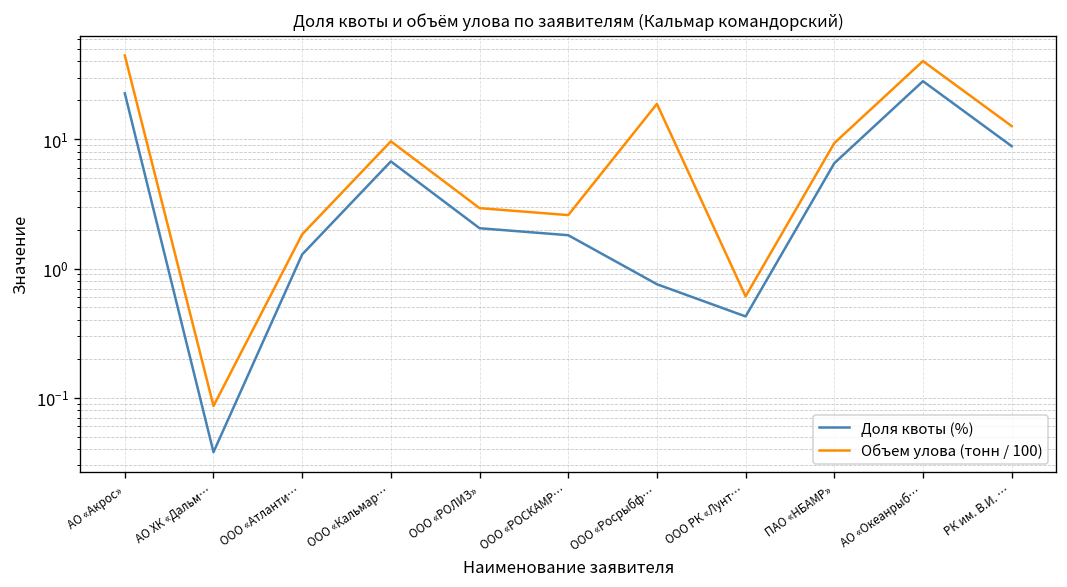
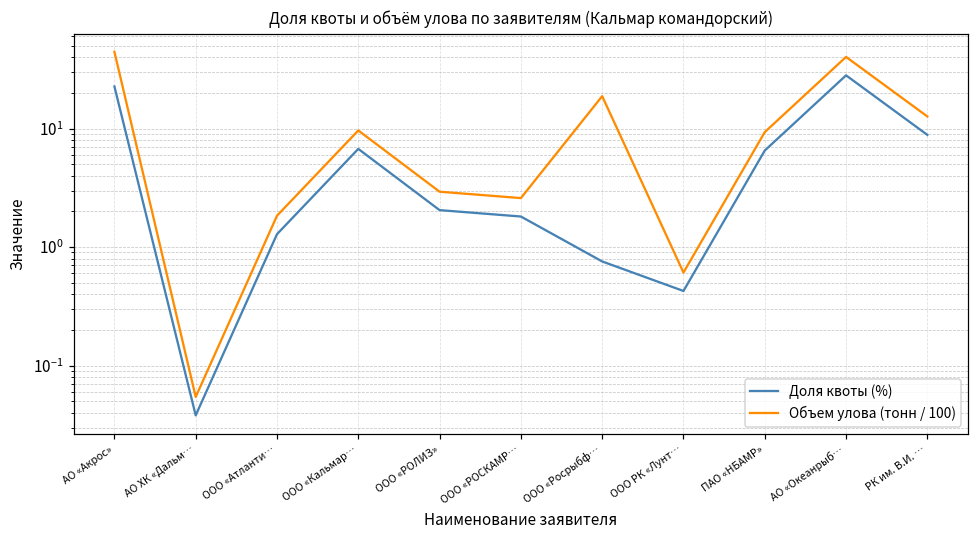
  {
    "Доля квоты (%)": {
      "АО «Акрос»": 23,
      "АО ХК «Дальм…": 0.04,
      "ООО «Атланти…": 1.3,
      "ООО «Кальмар…": 7,
      "ООО «РОЛИЗ»": 2.0,
      "ООО «РОСКАМР…": 1.8,
      "ООО «Росрыбф…": 0.8,
      "ООО РК «Лунт…": 0.43,
      "ПАО «НБАМР»": 7,
      "АО «Океанрыб…": 28,
      "РК им. В.И. …": 9
    },
    "Объем улова (тонн / 100)": {
      "АО «Акрос»": 44,
-     "АО ХК «Дальм…": 0.09,
+     "АО ХК «Дальм…": 0.05,
      "ООО «Атланти…": 1.8,
      "ООО «Кальмар…": 10,
      "ООО «РОЛИЗ»": 2.9,
      "ООО «РОСКАМР…": 2.6,
      "ООО «Росрыбф…": 19,
      "ООО РК «Лунт…": 0.6,
      "ПАО «НБАМР»": 9,
      "АО «Океанрыб…": 40,
      "РК им. В.И. …": 13
    }
  }
